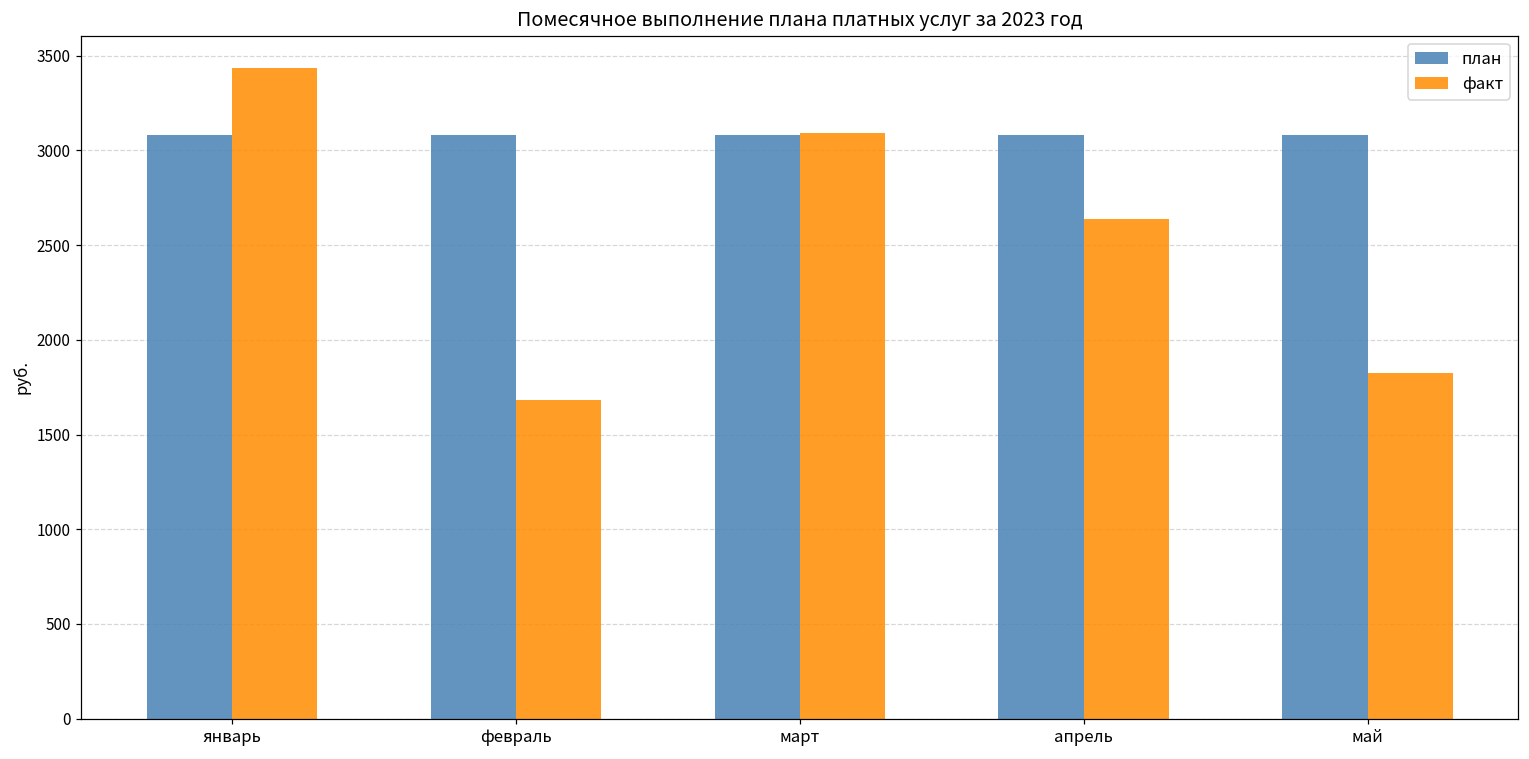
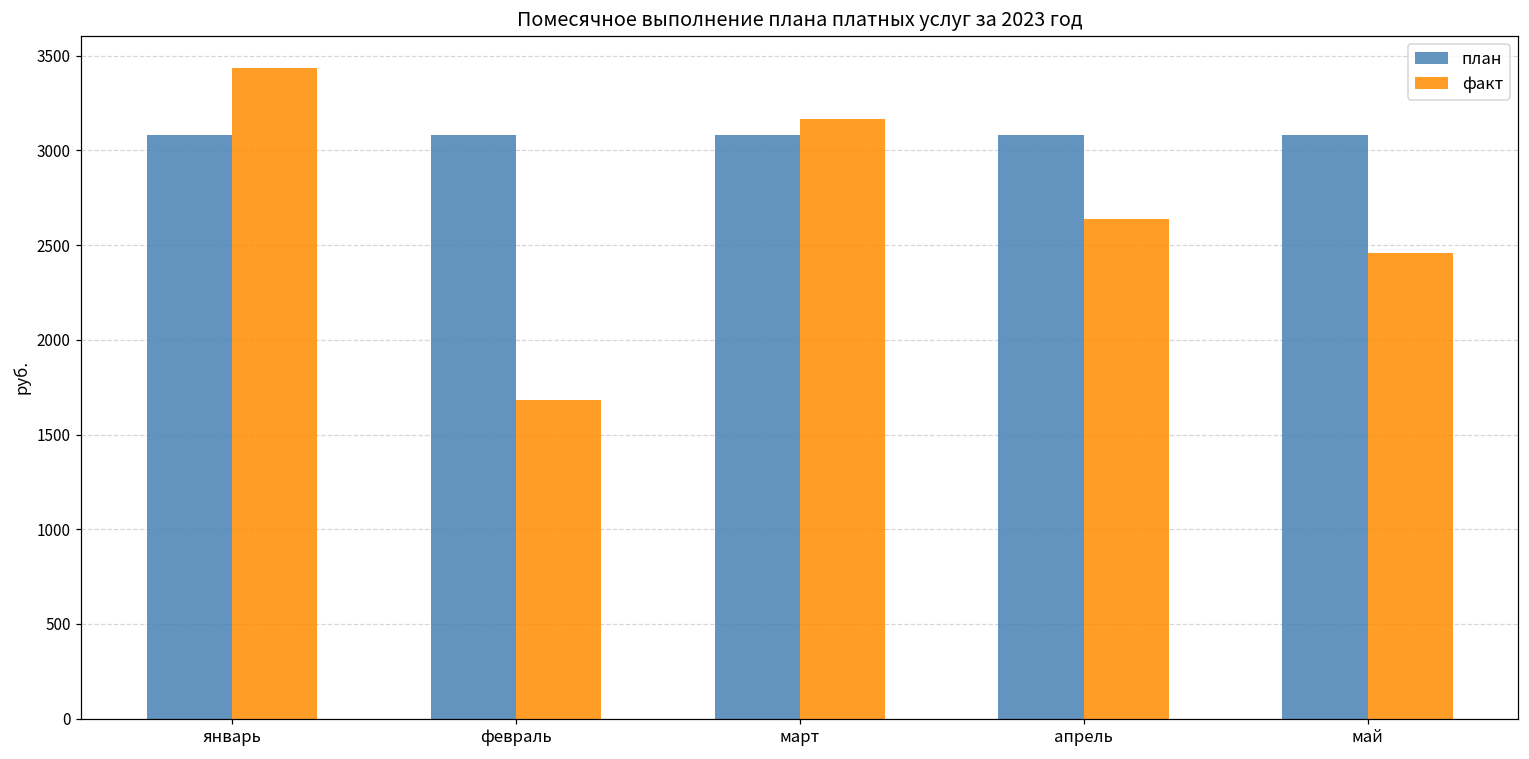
  {
    "план": {
      "январь": 3080,
      "февраль": 3080,
      "март": 3080,
      "апрель": 3080,
      "май": 3080
    },
    "факт": {
      "январь": 3440,
      "февраль": 1690,
-     "март": 3090,
+     "март": 3170,
      "апрель": 2640,
-     "май": 1830
+     "май": 2460
    }
  }
